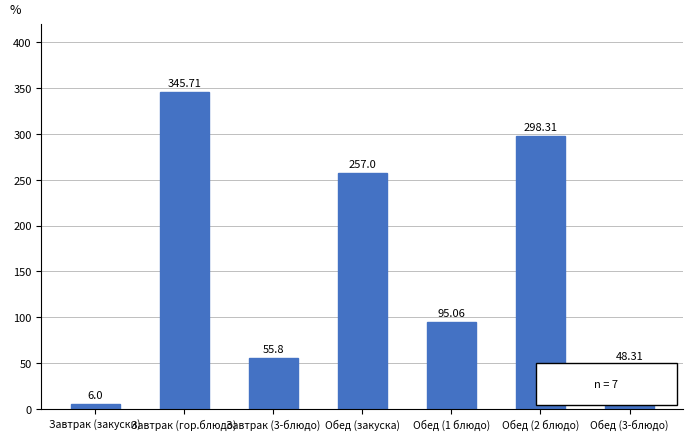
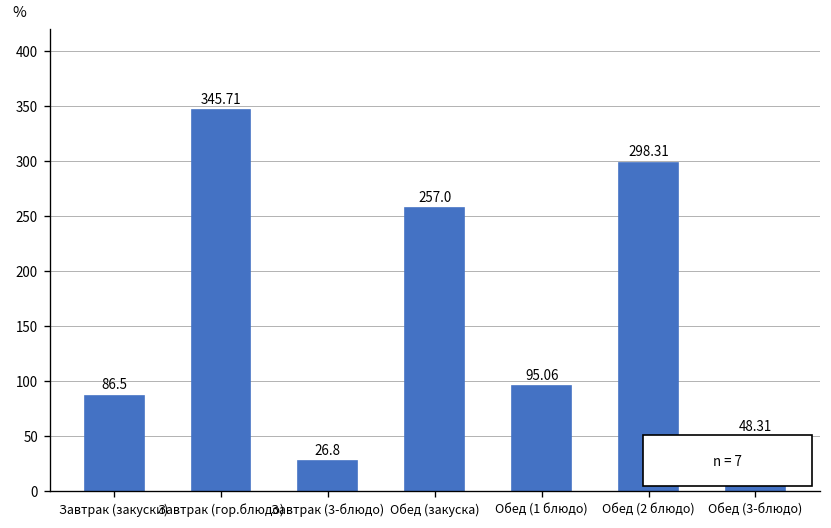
  {
-   "Завтрак (закуски)": 6.0,
+   "Завтрак (закуски)": 86.5,
    "Завтрак (гор.блюдо)": 345.71,
-   "Завтрак (3-блюдо)": 55.8,
+   "Завтрак (3-блюдо)": 26.8,
    "Обед (закуска)": 257.0,
    "Обед (1 блюдо)": 95.06,
    "Обед (2 блюдо)": 298.31
  }
